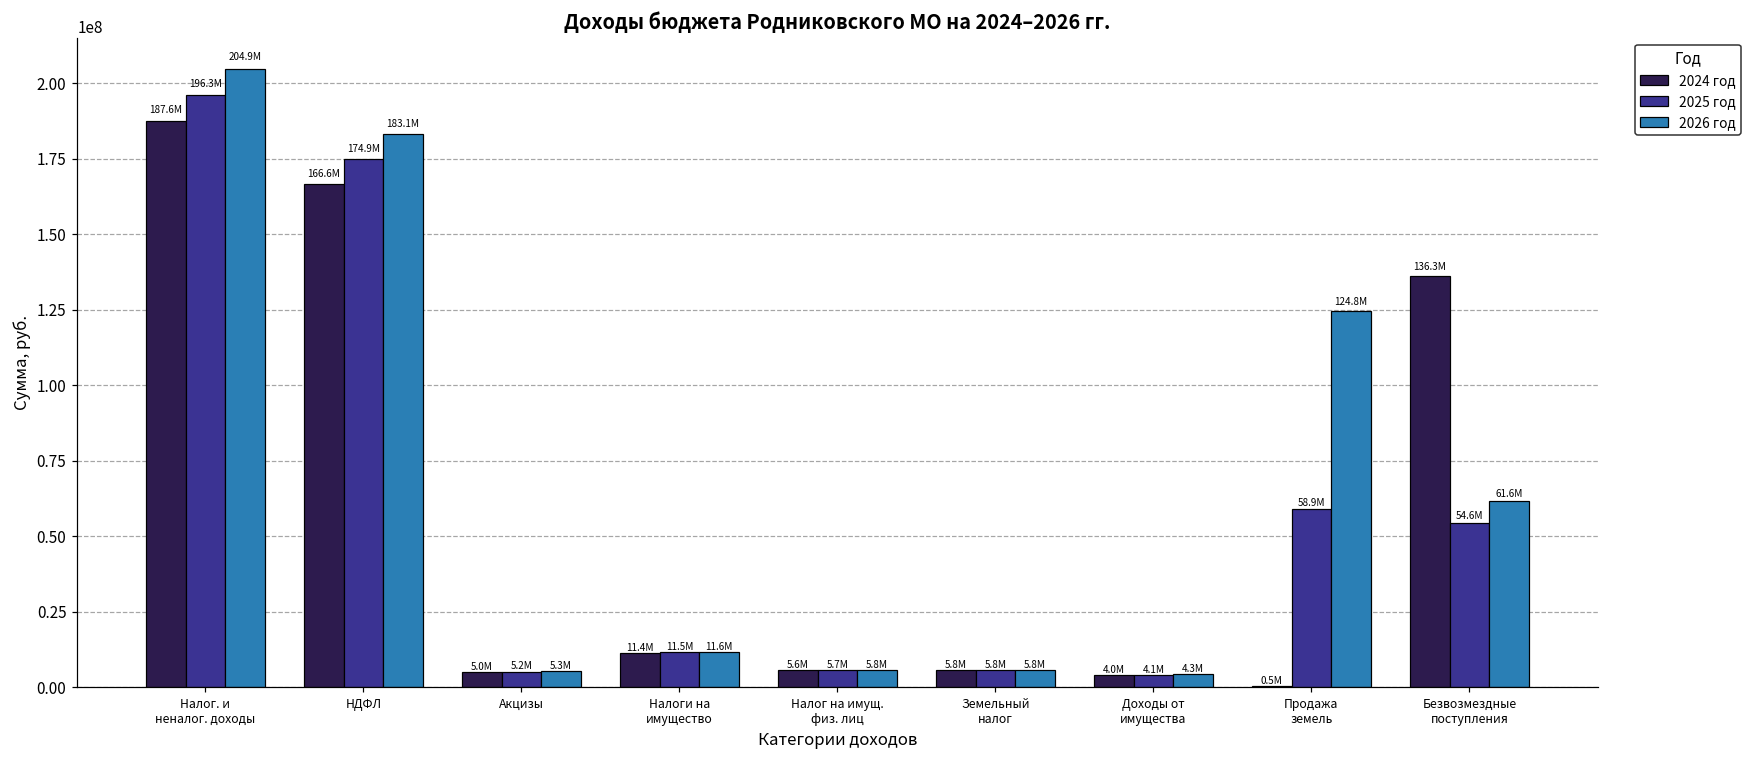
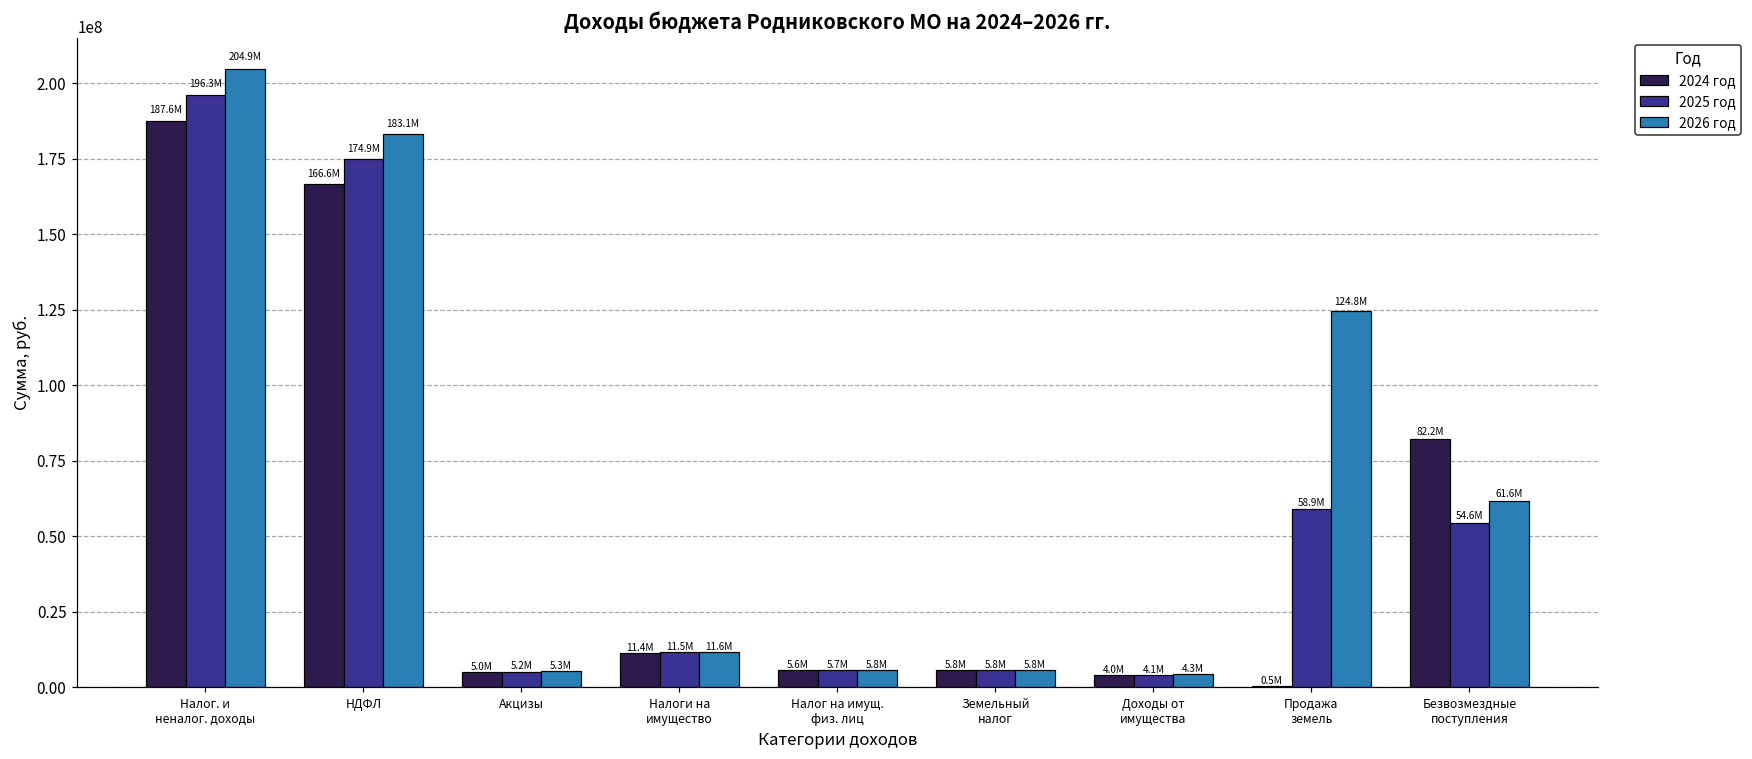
  {
    "2024 год": {
      "Налог. и неналог. доходы": "187.6M",
      "НДФЛ": "166.6M",
      "Акцизы": "5.0M",
      "Налоги на имущество": "11.4M",
      "Налог на имущ. физ. лиц": "5.6M",
      "Земельный налог": "5.8M",
      "Доходы от имущества": "4.0M",
      "Продажа земель": "0.5M",
-     "Безвозмездные поступления": "136.3M"
+     "Безвозмездные поступления": "82.2M"
    },
    "2025 год": {
      "Налог. и неналог. доходы": "196.3M",
      "НДФЛ": "174.9M",
      "Акцизы": "5.2M",
      "Налоги на имущество": "11.5M",
      "Налог на имущ. физ. лиц": "5.7M",
      "Земельный налог": "5.8M",
      "Доходы от имущества": "4.1M",
      "Продажа земель": "58.9M",
      "Безвозмездные поступления": "54.6M"
    },
    "2026 год": {
      "Налог. и неналог. доходы": "204.9M",
      "НДФЛ": "183.1M",
      "Акцизы": "5.3M",
      "Налоги на имущество": "11.6M",
      "Налог на имущ. физ. лиц": "5.8M",
      "Земельный налог": "5.8M",
      "Доходы от имущества": "4.3M",
      "Продажа земель": "124.8M",
      "Безвозмездные поступления": "61.6M"
    }
  }
